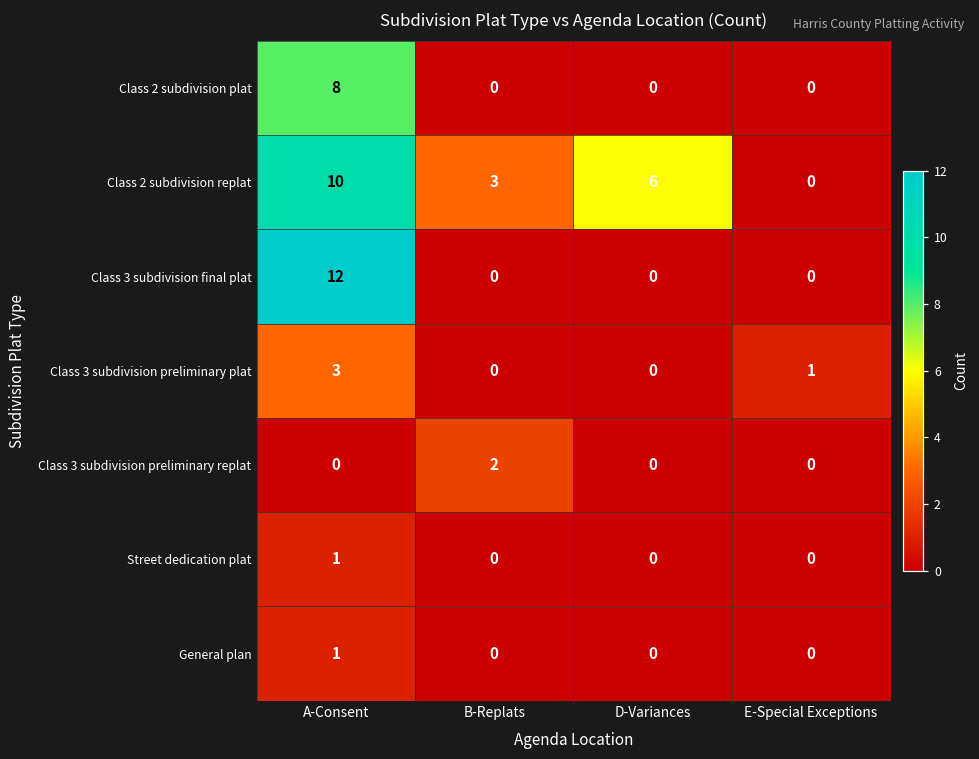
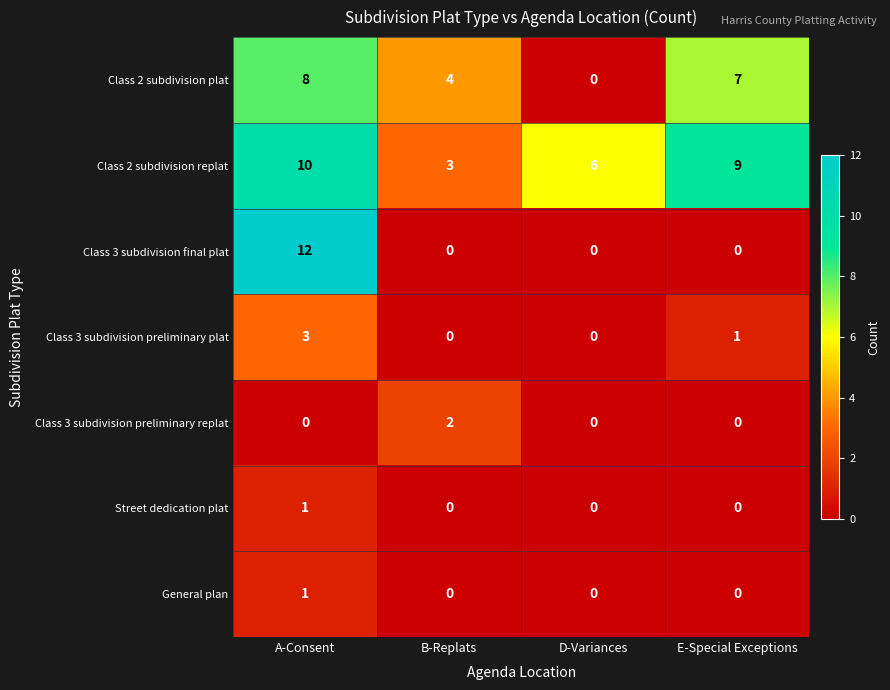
  {
    "Class 2 subdivision plat": {
      "A-Consent": 8,
-     "B-Replats": 0,
+     "B-Replats": 4,
      "D-Variances": 0,
-     "E-Special Exceptions": 0
+     "E-Special Exceptions": 7
    },
    "Class 2 subdivision replat": {
      "A-Consent": 10,
      "B-Replats": 3,
      "D-Variances": 6,
-     "E-Special Exceptions": 0
+     "E-Special Exceptions": 9
    },
    "Class 3 subdivision final plat": {
      "A-Consent": 12,
      "B-Replats": 0,
      "D-Variances": 0,
      "E-Special Exceptions": 0
    },
    "Class 3 subdivision preliminary plat": {
      "A-Consent": 3,
      "B-Replats": 0,
      "D-Variances": 0,
      "E-Special Exceptions": 1
    },
    "Class 3 subdivision preliminary replat": {
      "A-Consent": 0,
      "B-Replats": 2,
      "D-Variances": 0,
      "E-Special Exceptions": 0
    },
    "Street dedication plat": {
      "A-Consent": 1,
      "B-Replats": 0,
      "D-Variances": 0,
      "E-Special Exceptions": 0
    },
    "General plan": {
      "A-Consent": 1,
      "B-Replats": 0,
      "D-Variances": 0,
      "E-Special Exceptions": 0
    }
  }
